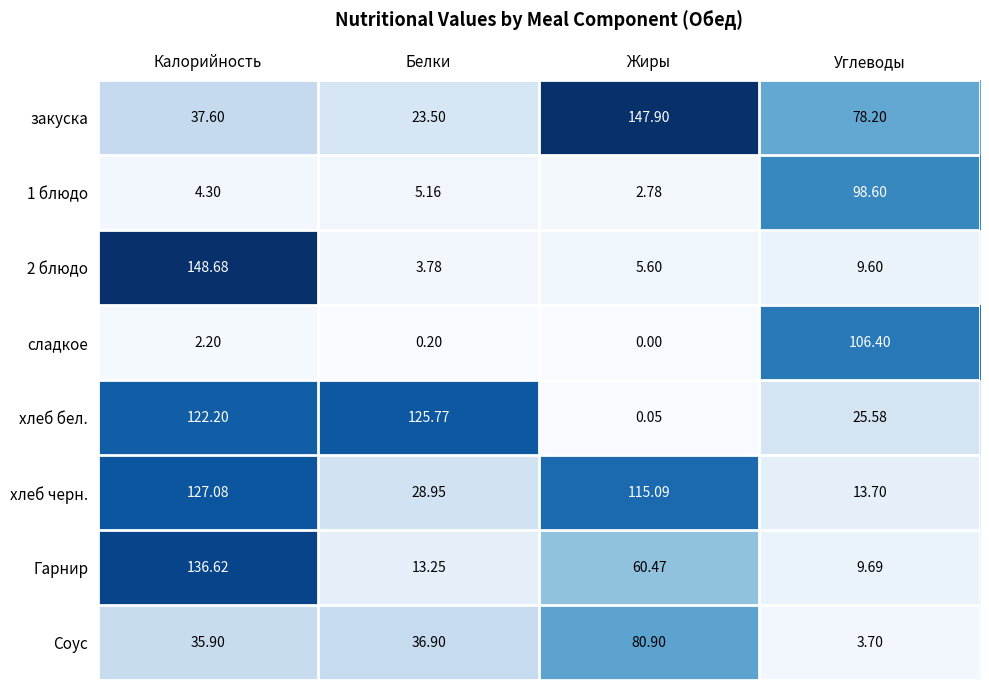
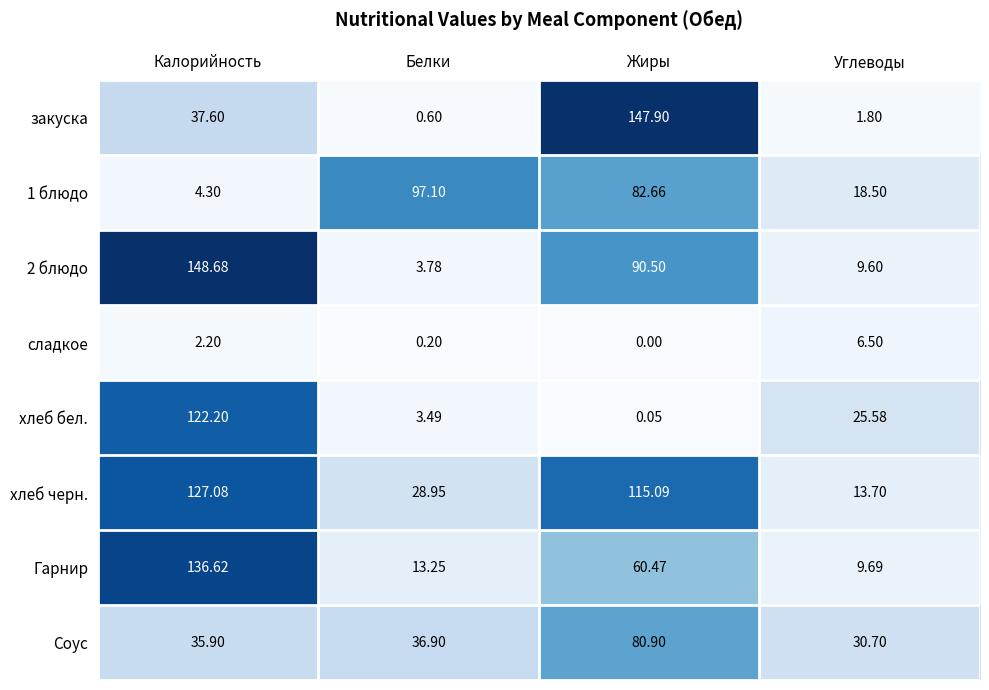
  {
    "закуска": {
      "Калорийность": 37.60,
-     "Белки": 23.50,
+     "Белки": 0.60,
      "Жиры": 147.90,
-     "Углеводы": 78.20
+     "Углеводы": 1.80
    },
    "1 блюдо": {
      "Калорийность": 4.30,
-     "Белки": 5.16,
-     "Жиры": 2.78,
-     "Углеводы": 98.60
+     "Белки": 97.10,
+     "Жиры": 82.66,
+     "Углеводы": 18.50
    },
    "2 блюдо": {
      "Калорийность": 148.68,
      "Белки": 3.78,
-     "Жиры": 5.60,
+     "Жиры": 90.50,
      "Углеводы": 9.60
    },
    "сладкое": {
      "Калорийность": 2.20,
      "Белки": 0.20,
      "Жиры": 0.00,
-     "Углеводы": 106.40
+     "Углеводы": 6.50
    },
    "хлеб бел.": {
      "Калорийность": 122.20,
-     "Белки": 125.77,
+     "Белки": 3.49,
      "Жиры": 0.05,
      "Углеводы": 25.58
    },
    "хлеб черн.": {
      "Калорийность": 127.08,
      "Белки": 28.95,
      "Жиры": 115.09,
      "Углеводы": 13.70
    },
    "Гарнир": {
      "Калорийность": 136.62,
      "Белки": 13.25,
      "Жиры": 60.47,
      "Углеводы": 9.69
    },
    "Соус": {
      "Калорийность": 35.90,
      "Белки": 36.90,
      "Жиры": 80.90,
-     "Углеводы": 3.70
+     "Углеводы": 30.70
    }
  }
